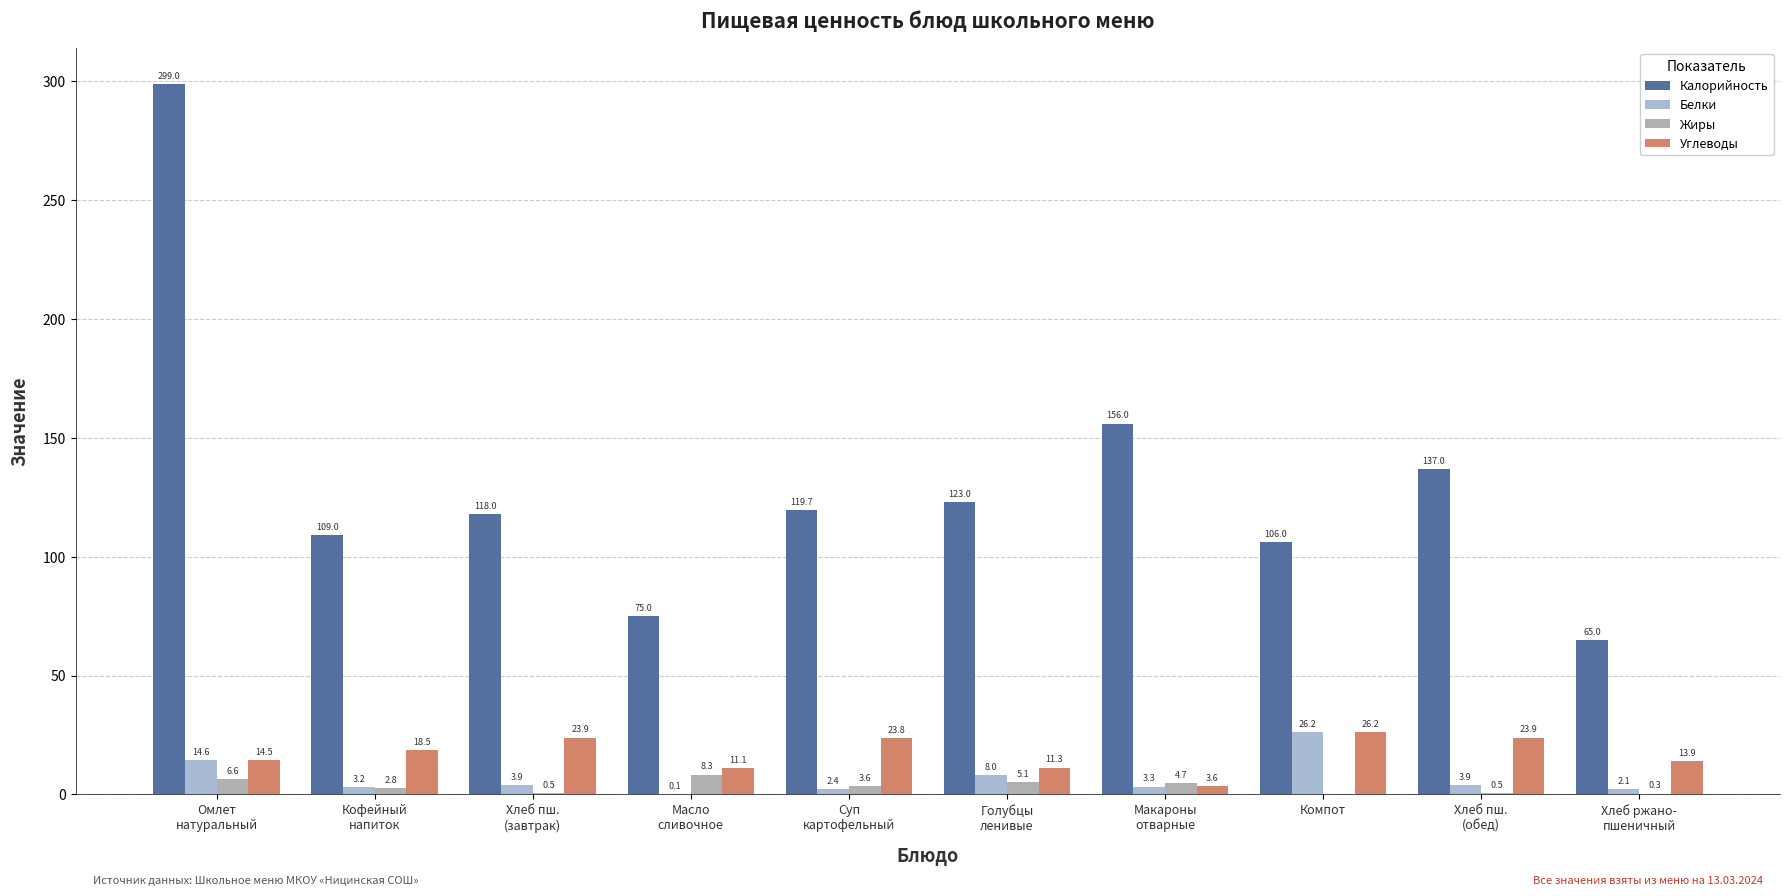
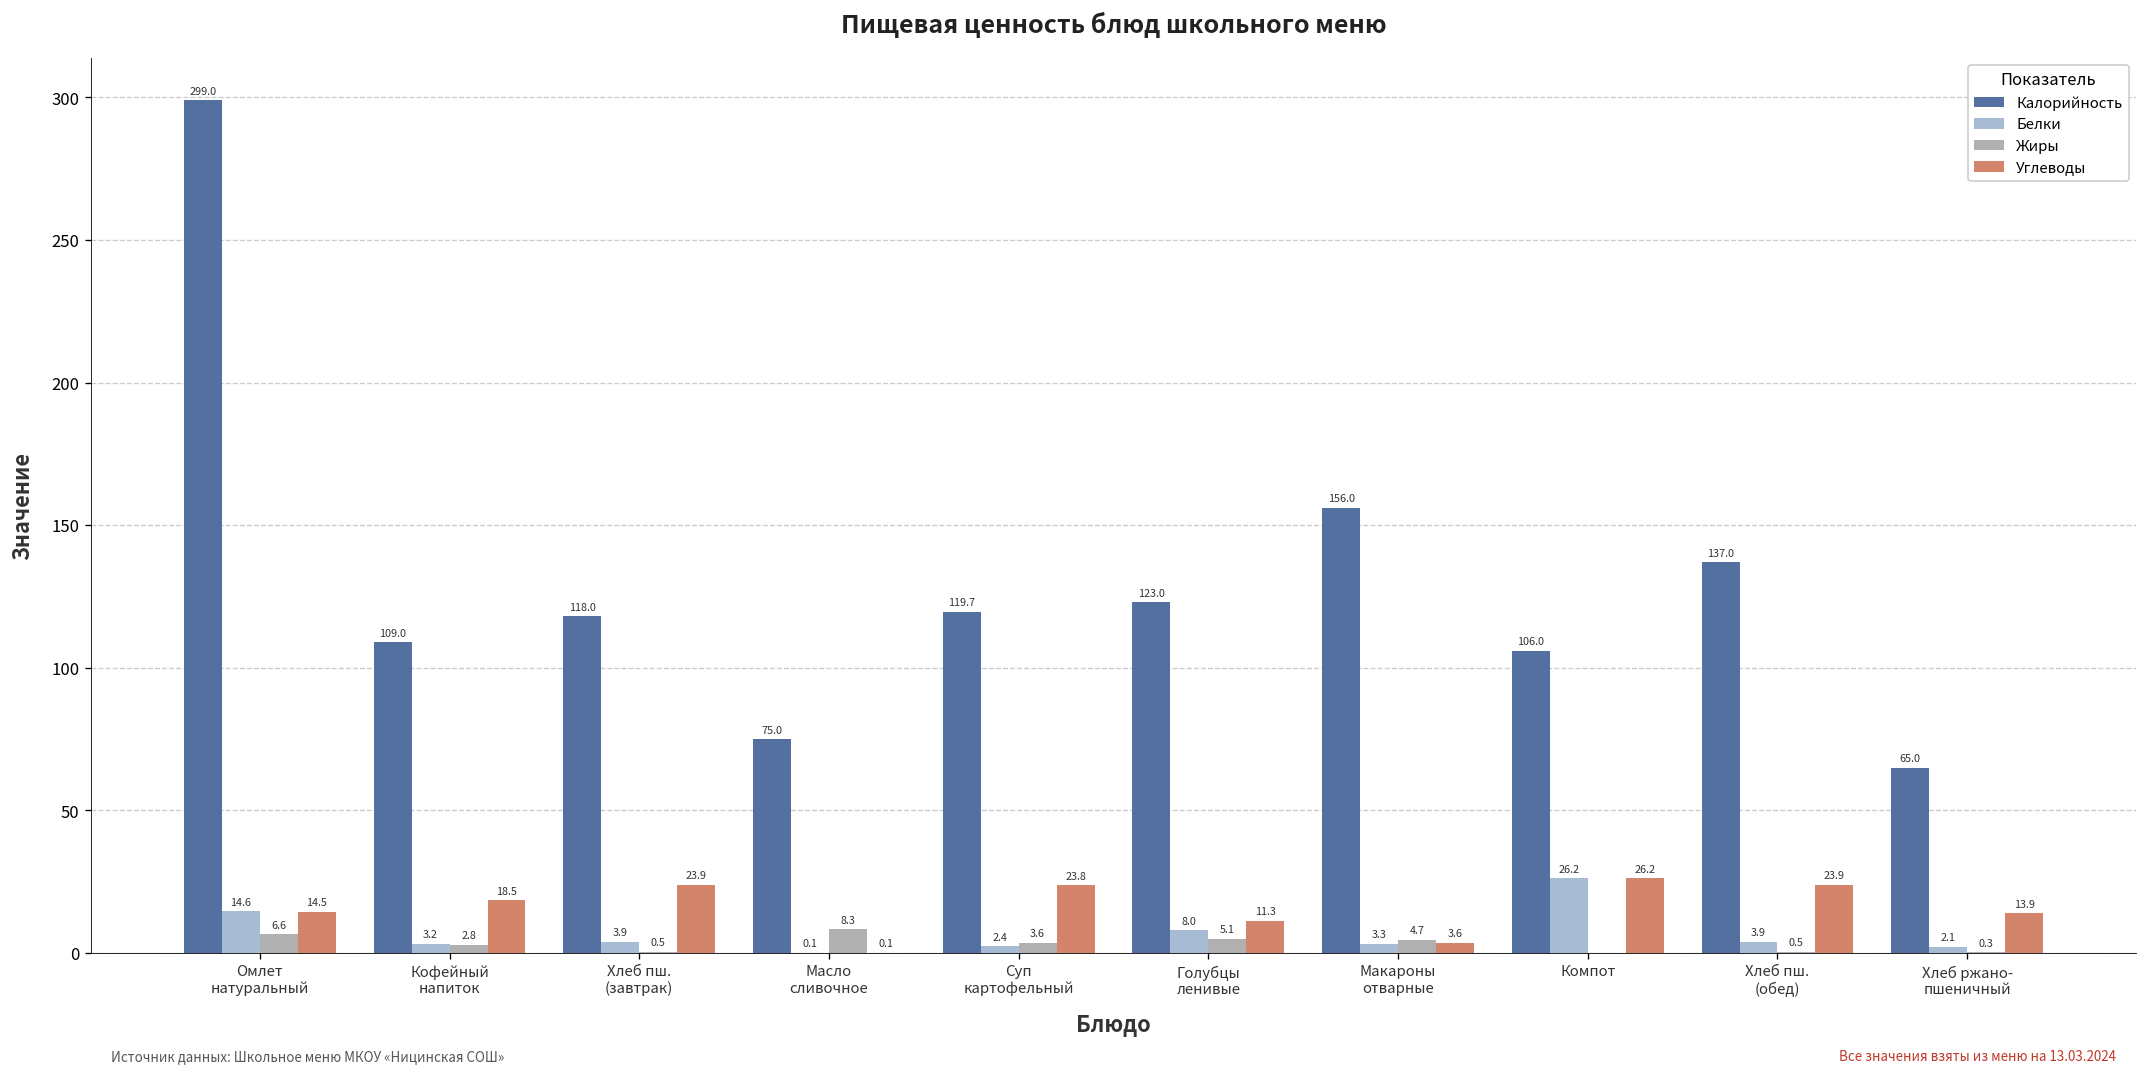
  {
    "Калорийность": {
      "Омлет натуральный": 299.0,
      "Кофейный напиток": 109.0,
      "Хлеб пш. (завтрак)": 118.0,
      "Масло сливочное": 75.0,
      "Суп картофельный": 119.7,
      "Голубцы ленивые": 123.0,
      "Макароны отварные": 156.0,
      "Компот": 106.0,
      "Хлеб пш. (обед)": 137.0,
      "Хлеб ржано- пшеничный": 65.0
    },
    "Углеводы": {
      "Омлет натуральный": 14.5,
      "Кофейный напиток": 18.5,
      "Хлеб пш. (завтрак)": 23.9,
-     "Масло сливочное": 11.1,
+     "Масло сливочное": 0.1,
      "Суп картофельный": 23.8,
      "Голубцы ленивые": 11.3,
      "Макароны отварные": 3.6,
      "Компот": 26.2,
      "Хлеб пш. (обед)": 23.9,
      "Хлеб ржано- пшеничный": 13.9
    }
  }
